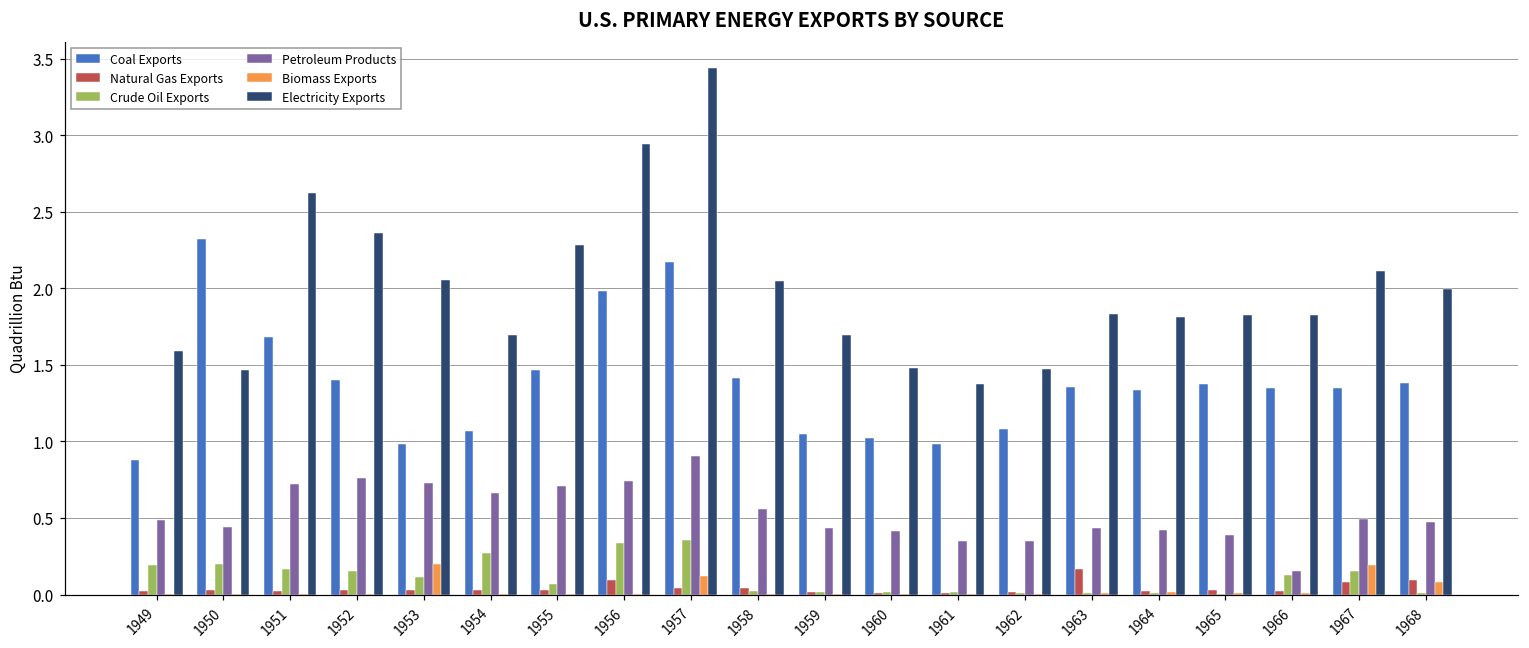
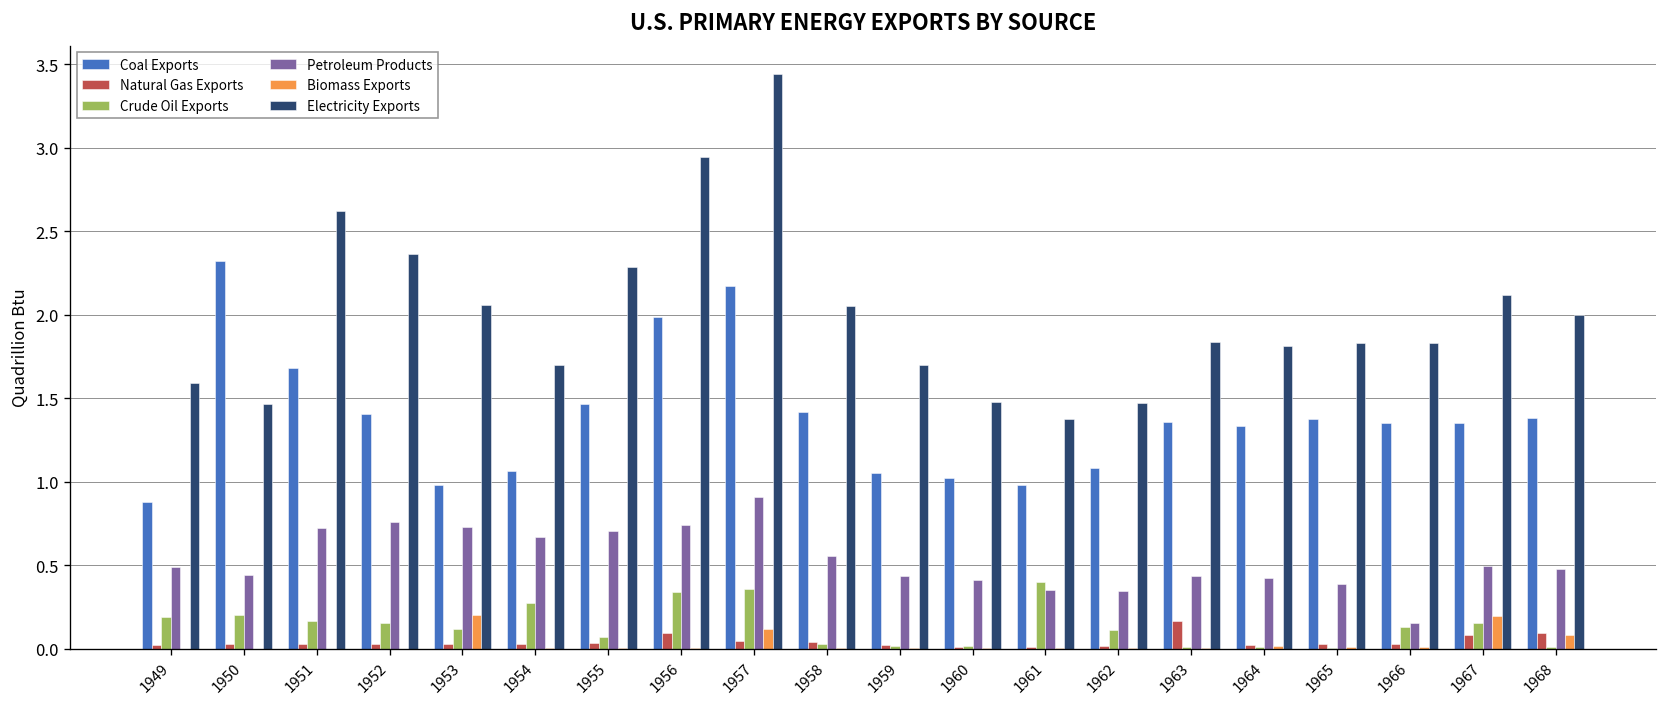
  {
    "Coal Exports": {
      "1949": 0.88,
      "1950": 2.32,
      "1951": 1.68,
      "1952": 1.40,
      "1953": 0.98,
      "1954": 1.07,
      "1955": 1.46,
      "1956": 1.98,
      "1957": 2.17,
      "1958": 1.42,
      "1959": 1.05,
      "1960": 1.02,
      "1961": 0.98,
      "1962": 1.08,
      "1963": 1.36,
      "1964": 1.34,
      "1965": 1.38,
      "1966": 1.35,
      "1967": 1.35,
      "1968": 1.38
    },
    "Natural Gas Exports": {
      "1949": 0.02,
      "1950": 0.03,
      "1951": 0.03,
      "1952": 0.03,
      "1953": 0.03,
      "1954": 0.03,
      "1955": 0.03,
      "1956": 0.09,
      "1957": 0.04,
      "1958": 0.04,
      "1959": 0.02,
      "1963": 0.17,
      "1964": 0.02,
      "1965": 0.03,
      "1966": 0.03,
      "1967": 0.08,
      "1968": 0.10
    },
    "Crude Oil Exports": {
      "1949": 0.19,
      "1950": 0.20,
      "1951": 0.17,
      "1952": 0.15,
      "1953": 0.12,
      "1954": 0.27,
      "1955": 0.07,
      "1956": 0.34,
      "1957": 0.36,
      "1958": 0.03,
-     "1961": 0.02,
-     "1962": 0.01,
+     "1961": 0.40,
+     "1962": 0.11,
      "1966": 0.13,
      "1967": 0.15
    },
    "Petroleum Products": {
      "1949": 0.49,
      "1950": 0.44,
      "1951": 0.72,
      "1952": 0.76,
      "1953": 0.73,
      "1954": 0.67,
      "1955": 0.71,
      "1956": 0.74,
      "1957": 0.91,
      "1958": 0.56,
      "1959": 0.43,
      "1960": 0.41,
      "1961": 0.35,
      "1962": 0.35,
      "1963": 0.43,
      "1964": 0.42,
      "1965": 0.39,
      "1966": 0.15,
      "1967": 0.49,
      "1968": 0.48
    },
    "Biomass Exports": {
      "1953": 0.20,
      "1957": 0.12,
      "1967": 0.20,
      "1968": 0.08
    },
    "Electricity Exports": {
      "1949": 1.59,
      "1950": 1.47,
      "1951": 2.62,
      "1952": 2.37,
      "1953": 2.06,
      "1954": 1.70,
      "1955": 2.29,
      "1956": 2.95,
      "1957": 3.44,
      "1958": 2.05,
      "1959": 1.70,
      "1960": 1.48,
      "1961": 1.38,
      "1962": 1.47,
      "1963": 1.84,
      "1964": 1.81,
      "1965": 1.83,
      "1966": 1.83,
      "1967": 2.12,
      "1968": 2.00
    }
  }
